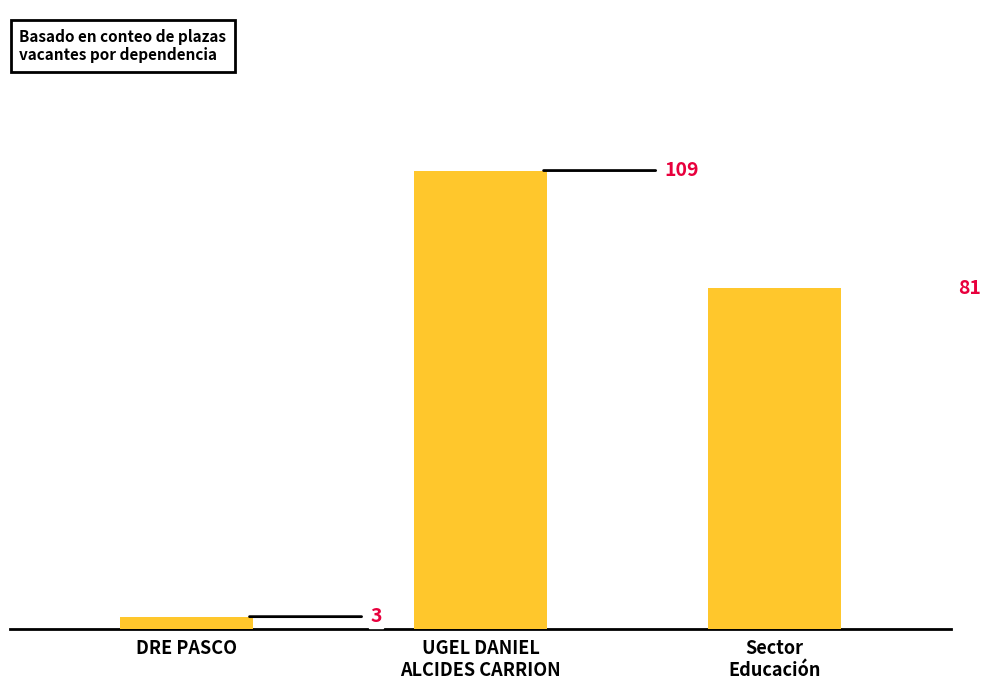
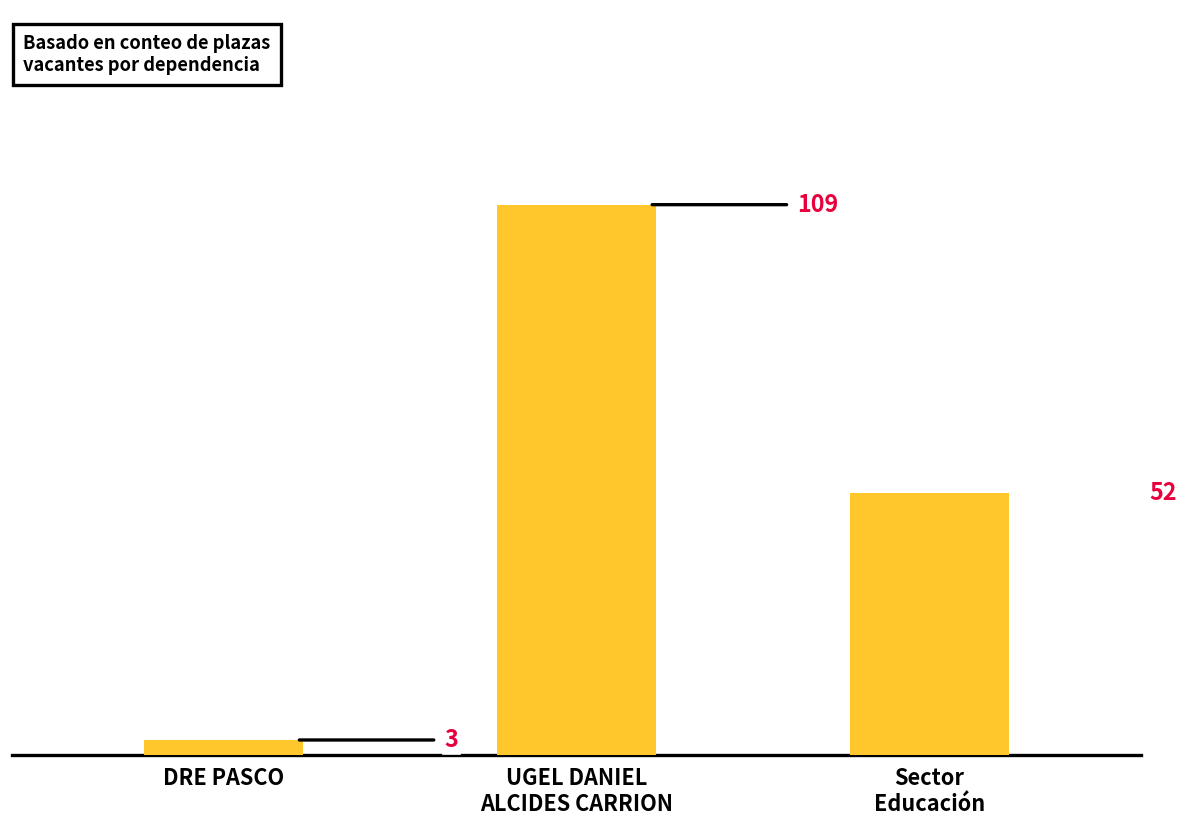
  {
-   "Sector Educación": 81
+   "Sector Educación": 52
  }
